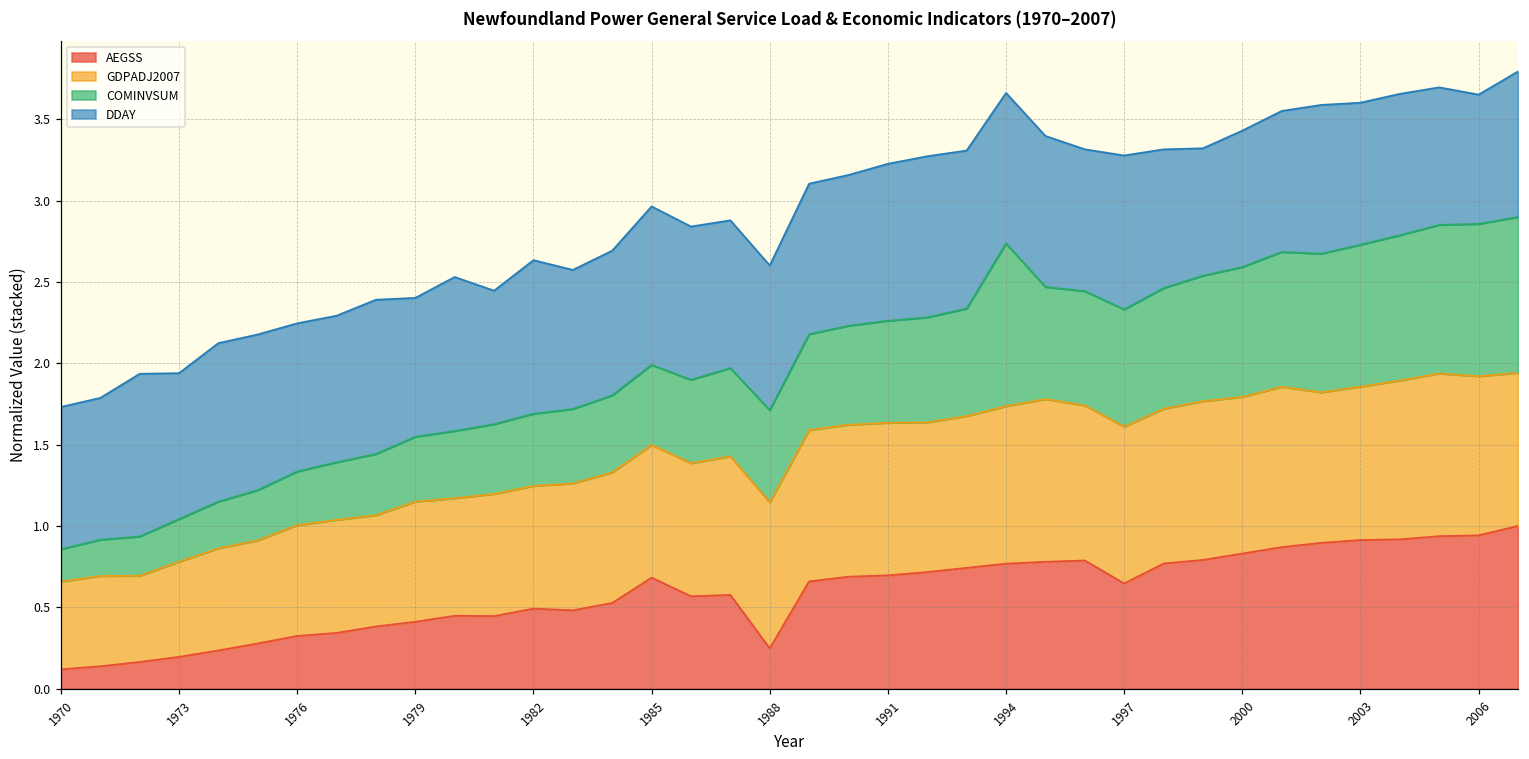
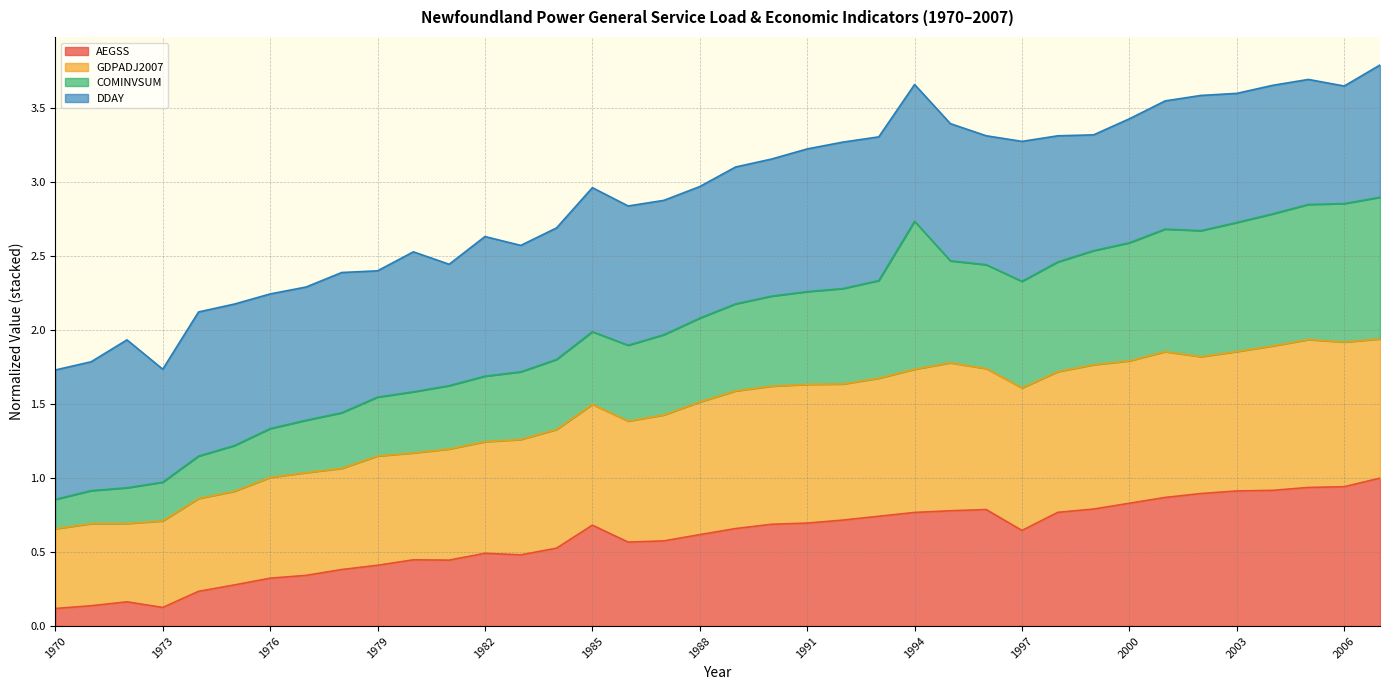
  {
    "AEGSS": {
      "1970": 0.12,
-     "1973": 0.20,
+     "1973": 0.13,
      "1976": 0.32,
      "1979": 0.41,
      "1982": 0.49,
      "1985": 0.68,
-     "1988": 0.25,
+     "1988": 0.62,
      "1991": 0.70,
      "1994": 0.77,
      "1997": 0.65,
      "2000": 0.83,
      "2003": 0.91,
      "2006": 0.94
    },
    "GDPADJ2007": {
      "1970": 0.54,
      "1973": 0.58,
      "1976": 0.68,
      "1979": 0.74,
      "1982": 0.75,
      "1985": 0.82,
      "1988": 0.90,
      "1991": 0.94,
      "1994": 0.97,
      "1997": 0.96,
      "2000": 0.96,
      "2003": 0.94,
      "2006": 0.98
    },
    "COMINVSUM": {
      "1970": 0.20,
      "1973": 0.26,
      "1976": 0.33,
      "1979": 0.40,
      "1982": 0.44,
      "1985": 0.49,
      "1988": 0.57,
      "1991": 0.63,
      "1994": 1.00,
      "1997": 0.72,
      "2000": 0.80,
      "2003": 0.87,
      "2006": 0.94
    },
    "DDAY": {
      "1970": 0.87,
-     "1973": 0.90,
+     "1973": 0.76,
      "1976": 0.91,
      "1979": 0.85,
      "1982": 0.94,
      "1985": 0.97,
      "1988": 0.89,
      "1991": 0.96,
      "1994": 0.92,
      "1997": 0.95,
      "2000": 0.84,
      "2003": 0.87,
      "2006": 0.79
    }
  }
